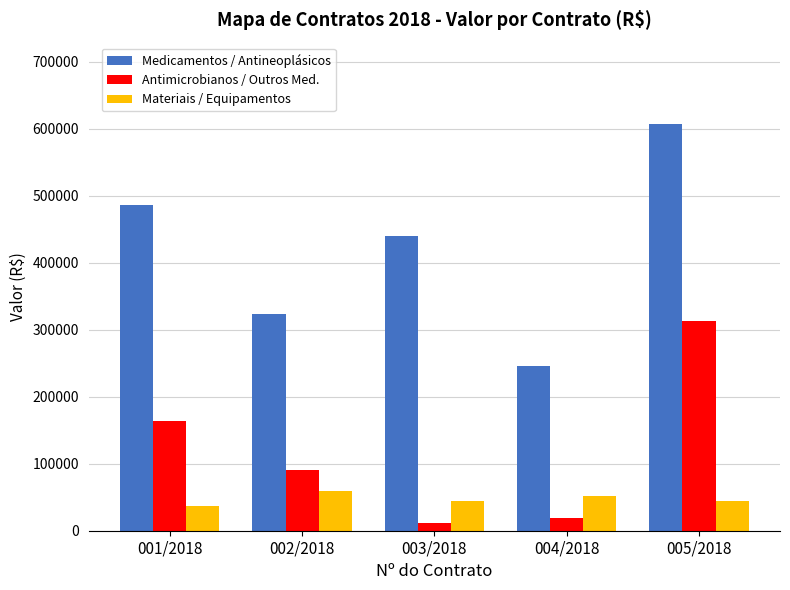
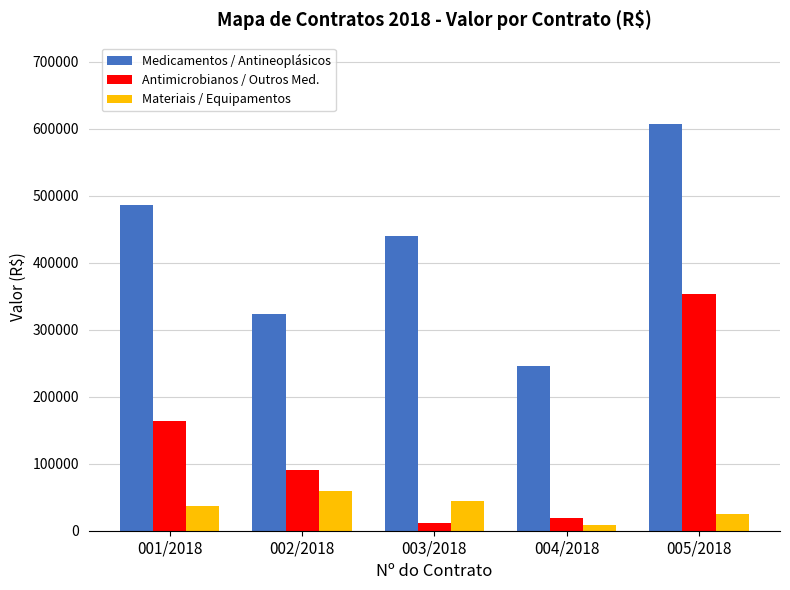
  {
    "Medicamentos / Antineoplásicos": {
      "001/2018": 490000,
      "002/2018": 320000,
      "003/2018": 440000,
      "004/2018": 250000,
      "005/2018": 610000
    },
    "Antimicrobianos / Outros Med.": {
      "001/2018": 160000,
      "002/2018": 90000,
      "003/2018": 10000,
      "004/2018": 20000,
-     "005/2018": 310000
+     "005/2018": 350000
    },
    "Materiais / Equipamentos": {
      "001/2018": 40000,
      "002/2018": 60000,
      "003/2018": 50000,
-     "004/2018": 50000,
-     "005/2018": 40000
+     "004/2018": 10000,
+     "005/2018": 30000
    }
  }
